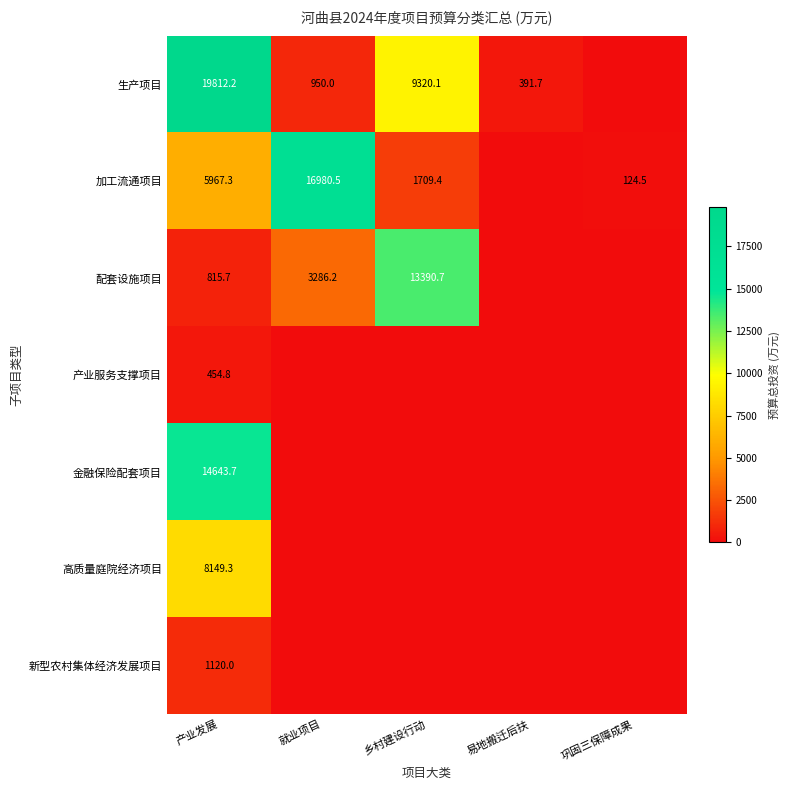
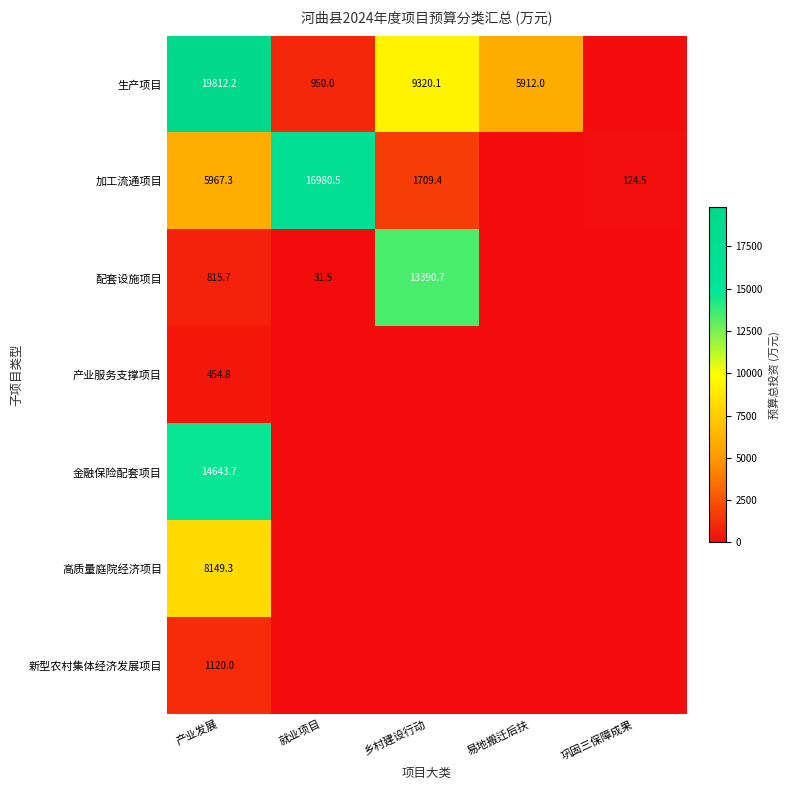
  {
    "生产项目": {
      "产业发展": 19812.2,
      "就业项目": 950.0,
      "乡村建设行动": 9320.1,
-     "易地搬迁后扶": 391.7
+     "易地搬迁后扶": 5912.0
    },
    "加工流通项目": {
      "产业发展": 5967.3,
      "就业项目": 16980.5,
      "乡村建设行动": 1709.4,
      "巩固三保障成果": 124.5
    },
    "配套设施项目": {
      "产业发展": 815.7,
-     "就业项目": 3286.2,
+     "就业项目": 31.5,
      "乡村建设行动": 13390.7
    },
    "产业服务支撑项目": {
      "产业发展": 454.8
    },
    "金融保险配套项目": {
      "产业发展": 14643.7
    },
    "高质量庭院经济项目": {
      "产业发展": 8149.3
    },
    "新型农村集体经济发展项目": {
      "产业发展": 1120.0
    }
  }
